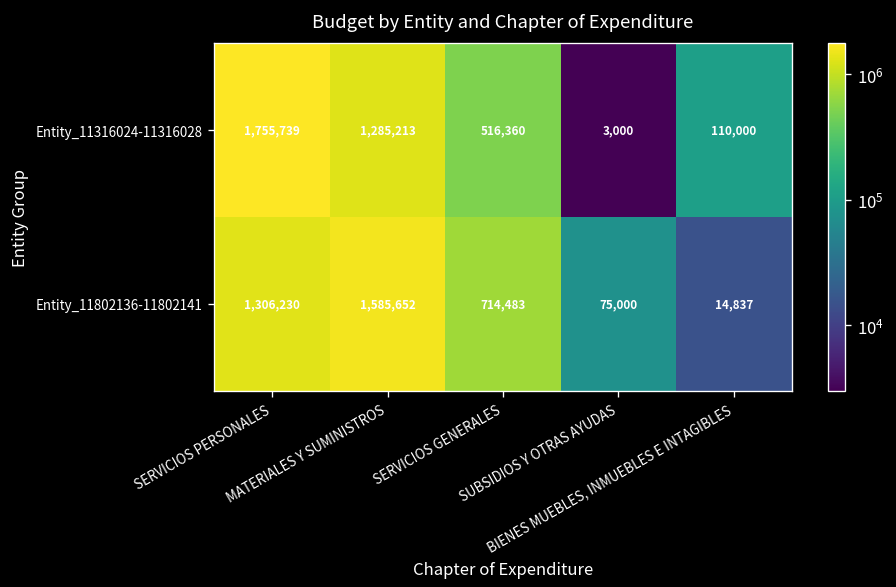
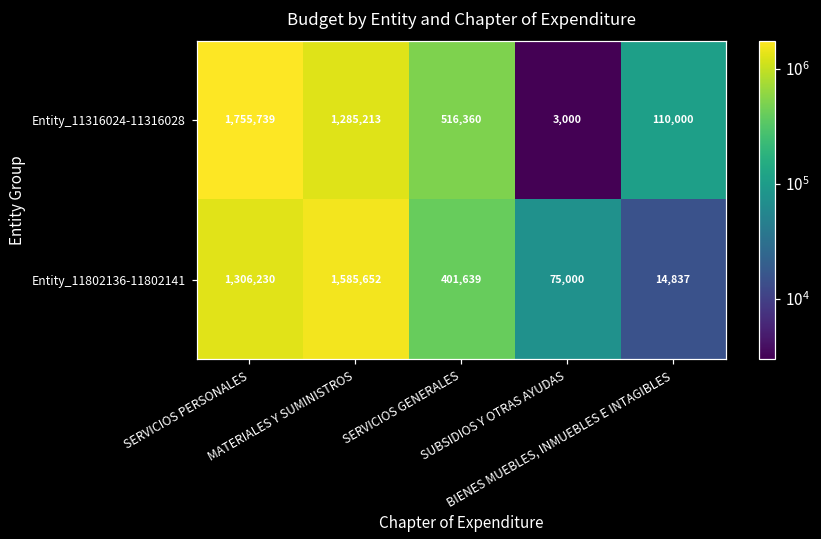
  {
    "Entity_11316024-11316028": {
      "SERVICIOS PERSONALES": "1,755,739",
      "MATERIALES Y SUMINISTROS": "1,285,213",
      "SERVICIOS GENERALES": "516,360",
      "SUBSIDIOS Y OTRAS AYUDAS": "3,000",
      "BIENES MUEBLES, INMUEBLES E INTAGIBLES": "110,000"
    },
    "Entity_11802136-11802141": {
      "SERVICIOS PERSONALES": "1,306,230",
      "MATERIALES Y SUMINISTROS": "1,585,652",
-     "SERVICIOS GENERALES": "714,483",
+     "SERVICIOS GENERALES": "401,639",
      "SUBSIDIOS Y OTRAS AYUDAS": "75,000",
      "BIENES MUEBLES, INMUEBLES E INTAGIBLES": "14,837"
    }
  }
